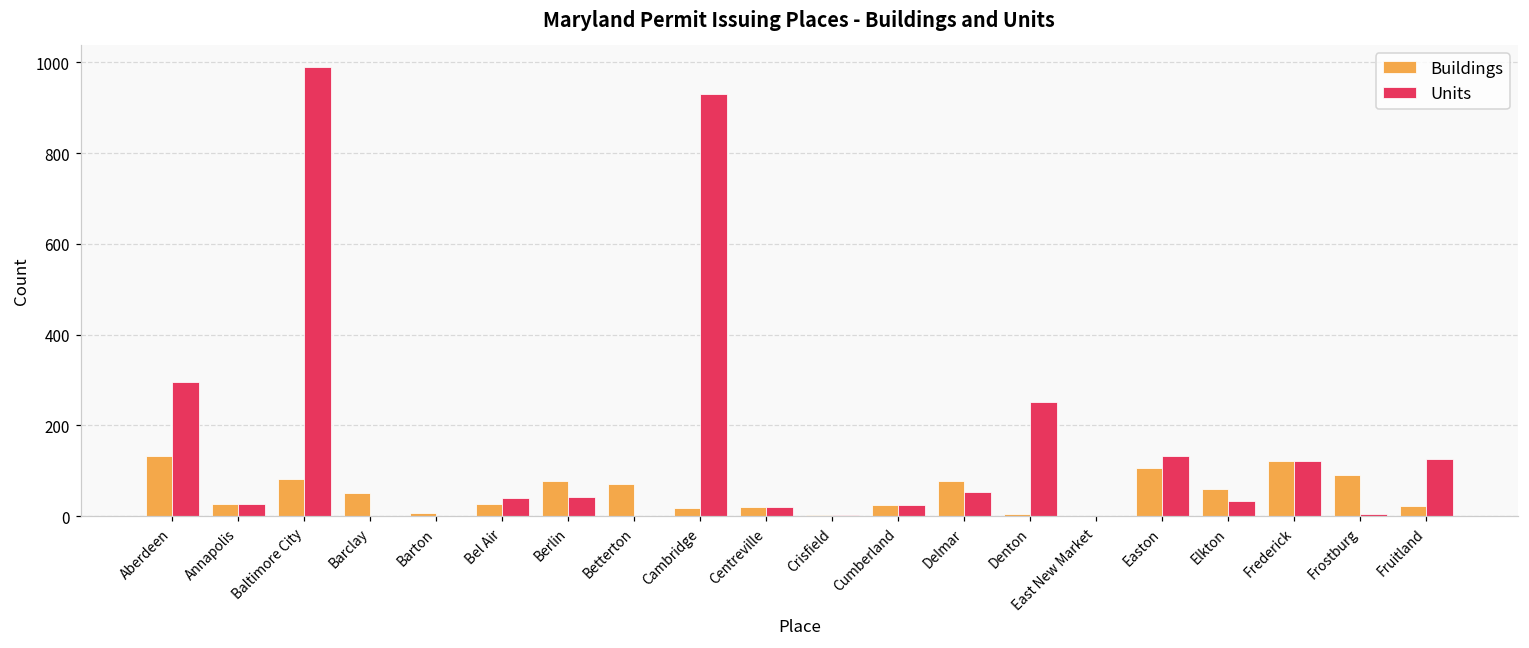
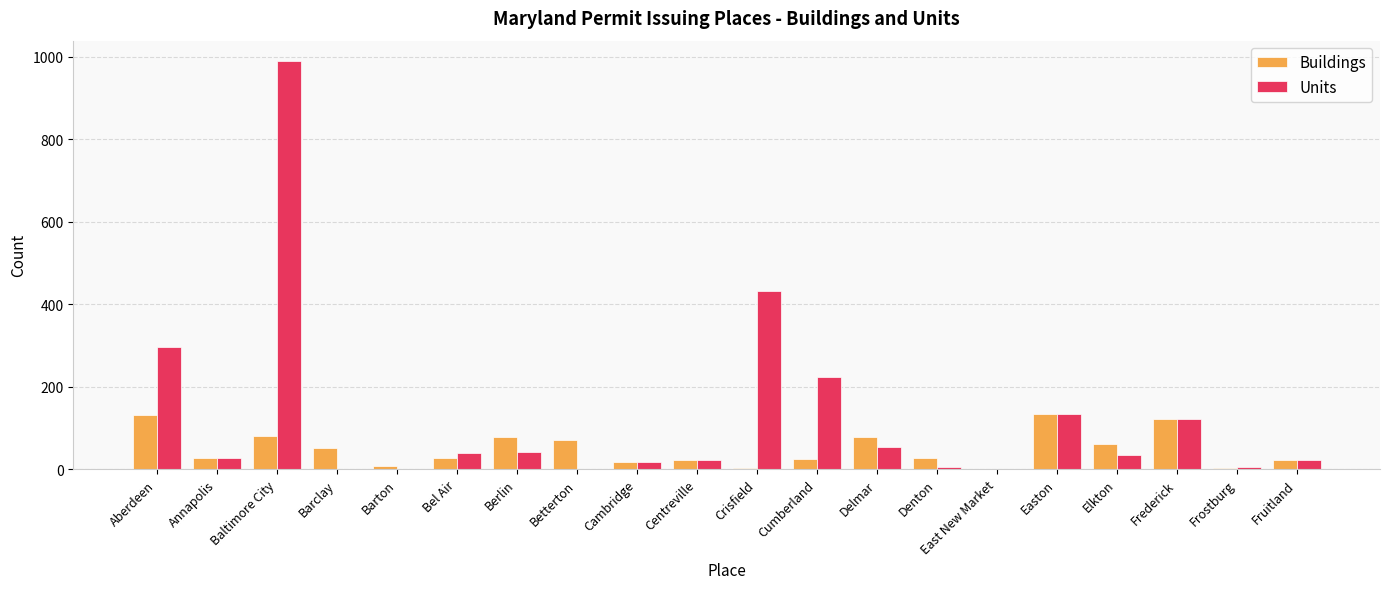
  {
    "Buildings": {
      "Aberdeen": 130,
      "Annapolis": 30,
      "Baltimore City": 80,
      "Barclay": 50,
      "Barton": 10,
      "Bel Air": 30,
      "Berlin": 80,
      "Betterton": 70,
      "Cambridge": 20,
      "Centreville": 20,
      "Cumberland": 30,
      "Delmar": 80,
-     "Denton": 0,
-     "Easton": 110,
+     "Denton": 30,
+     "Easton": 130,
      "Elkton": 60,
      "Frederick": 120,
-     "Frostburg": 90,
+     "Frostburg": 0,
      "Fruitland": 20
    },
    "Units": {
      "Aberdeen": 300,
      "Annapolis": 30,
      "Baltimore City": 990,
      "Bel Air": 40,
      "Berlin": 40,
-     "Cambridge": 930,
+     "Cambridge": 20,
      "Centreville": 20,
-     "Crisfield": 0,
-     "Cumberland": 30,
+     "Crisfield": 430,
+     "Cumberland": 220,
      "Delmar": 50,
-     "Denton": 250,
+     "Denton": 0,
      "Easton": 130,
      "Elkton": 30,
      "Frederick": 120,
-     "Fruitland": 130
+     "Fruitland": 20
    }
  }
